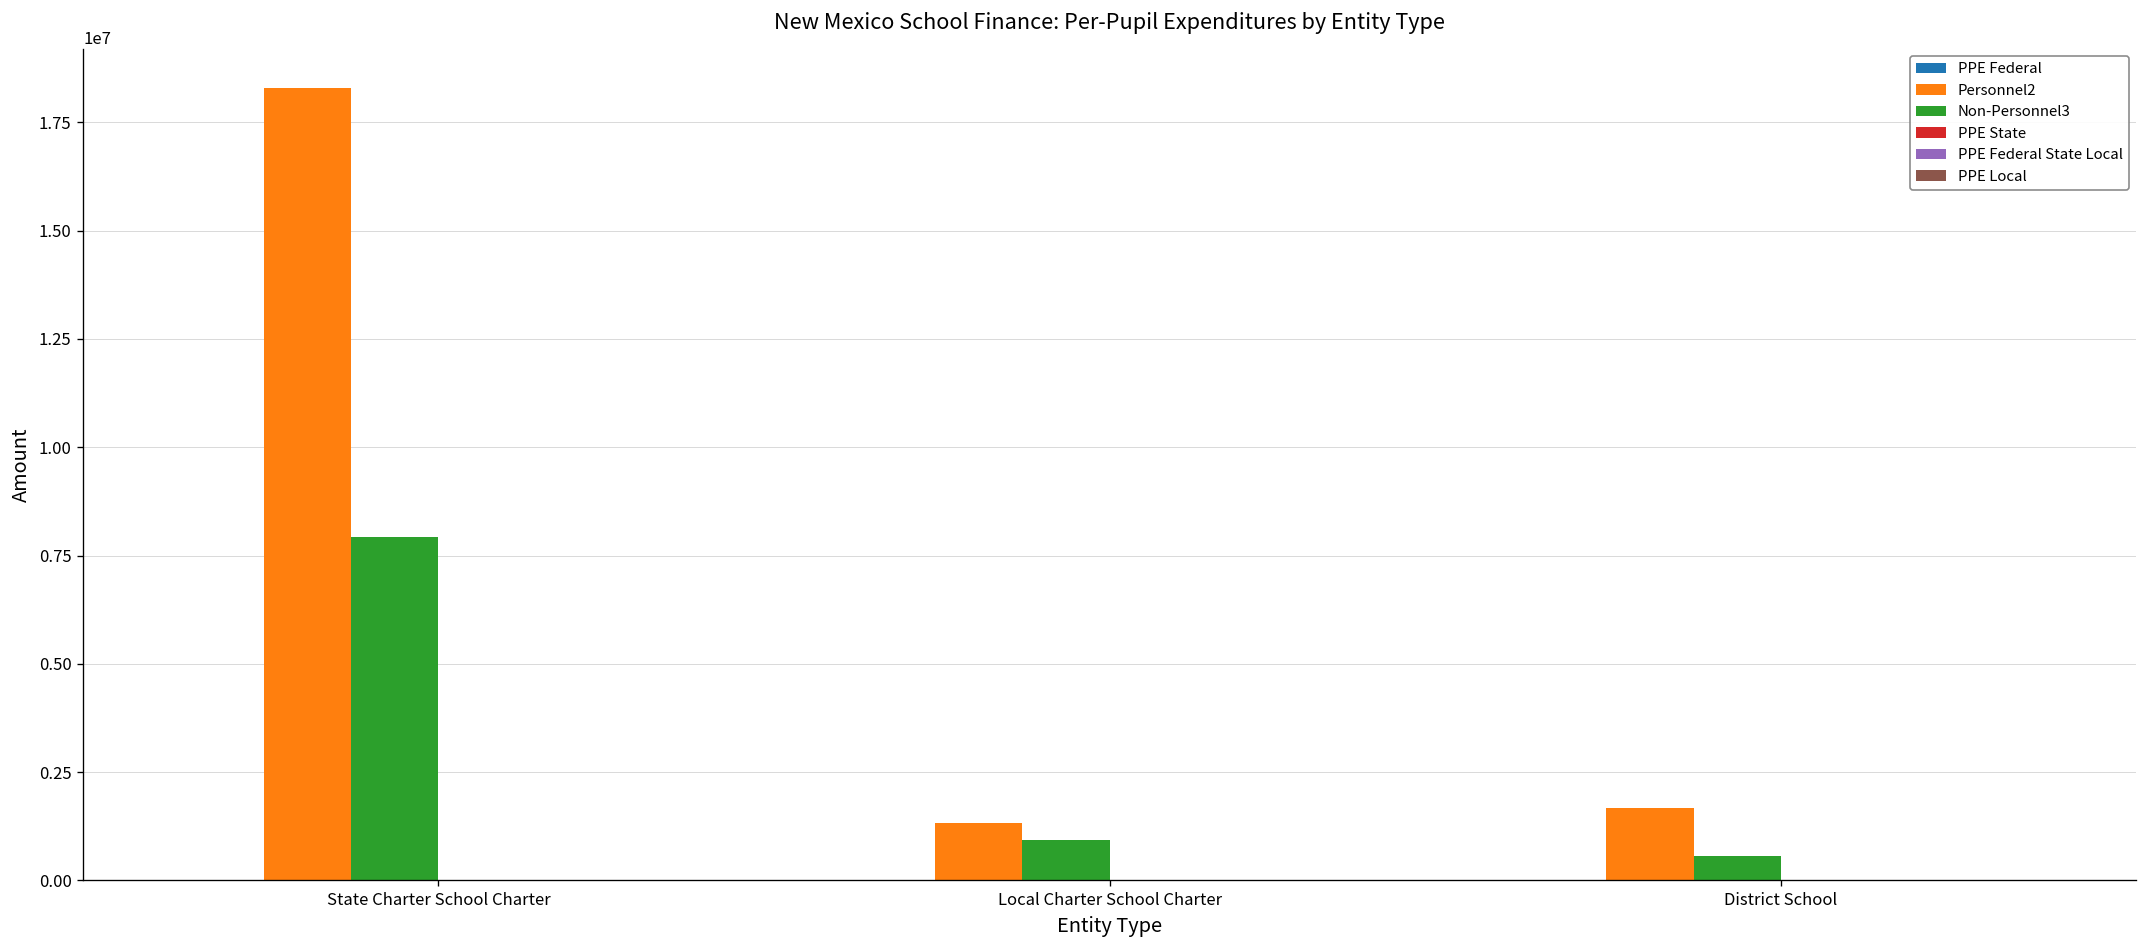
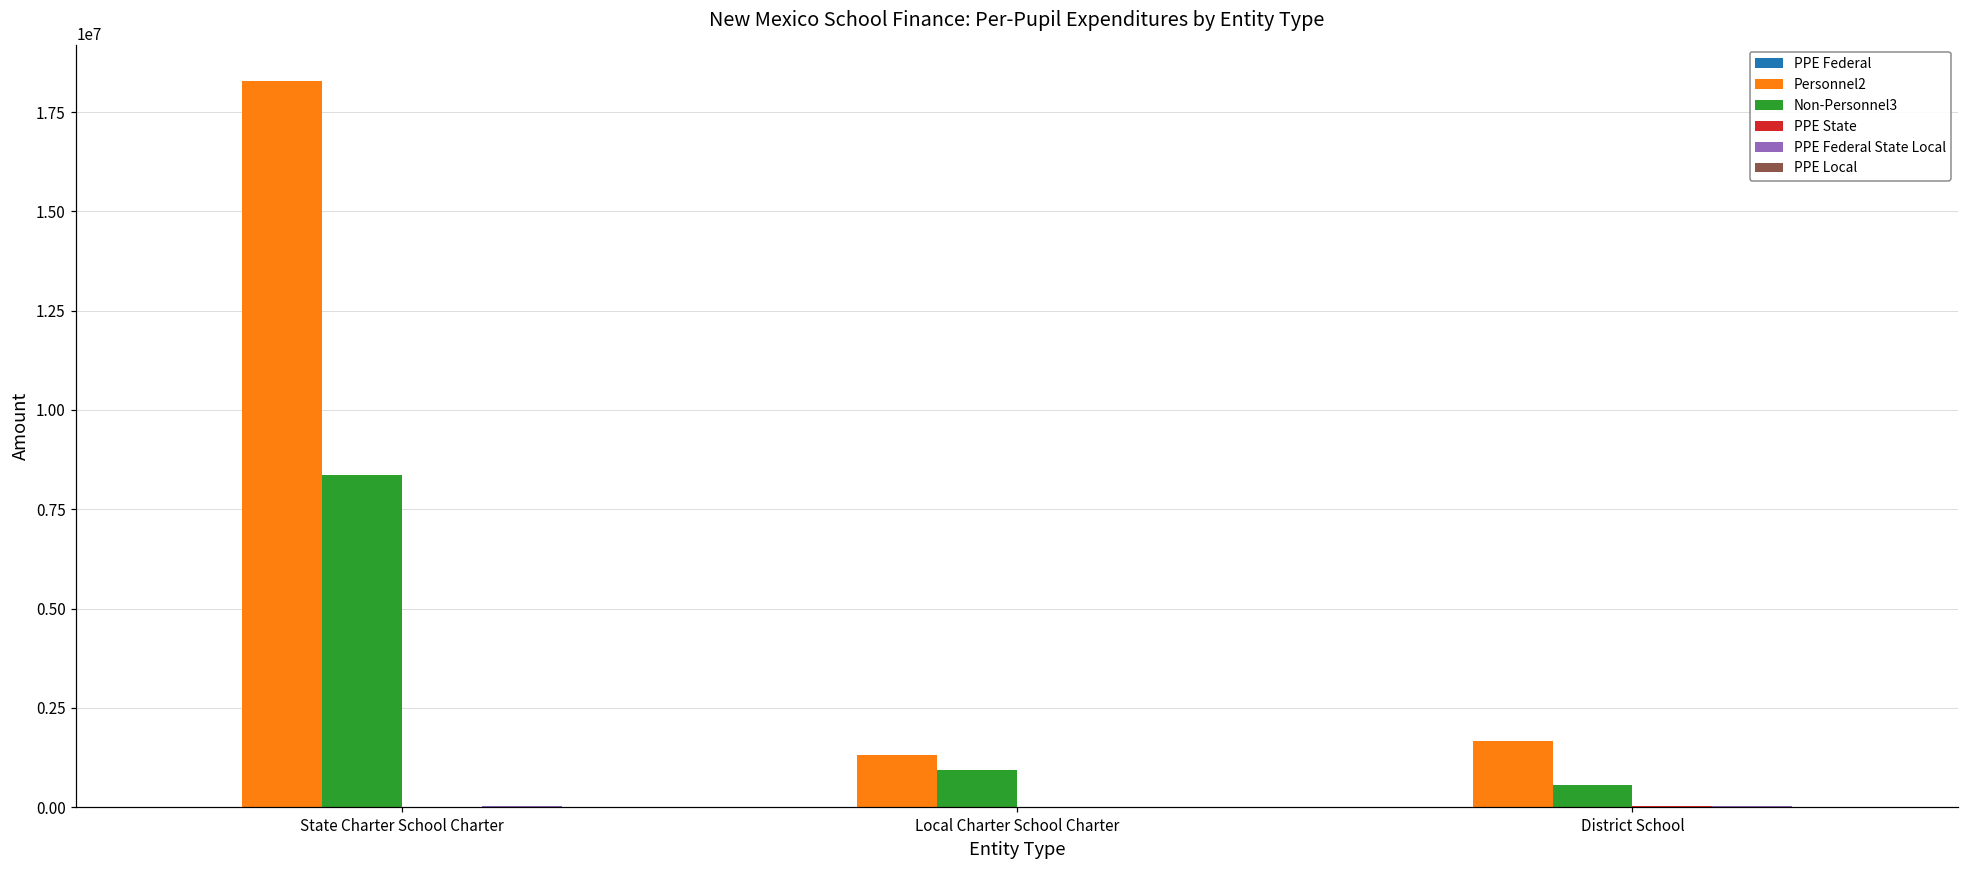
  {
    "Personnel2": {
      "State Charter School Charter": 18300000,
      "Local Charter School Charter": 1300000,
      "District School": 1700000
    },
    "Non-Personnel3": {
-     "State Charter School Charter": 7900000,
+     "State Charter School Charter": 8400000,
      "Local Charter School Charter": 900000,
      "District School": 600000
    }
  }
